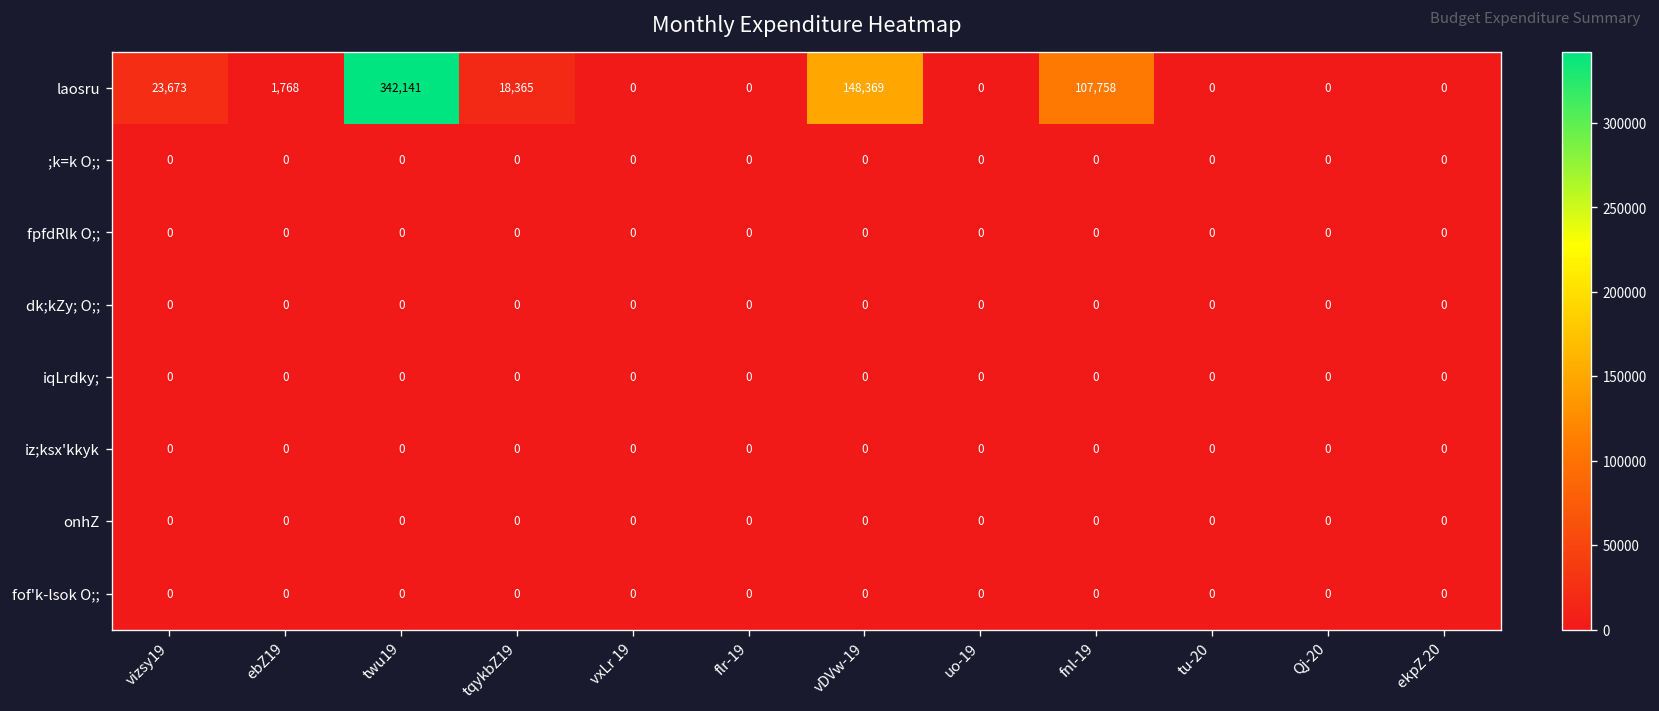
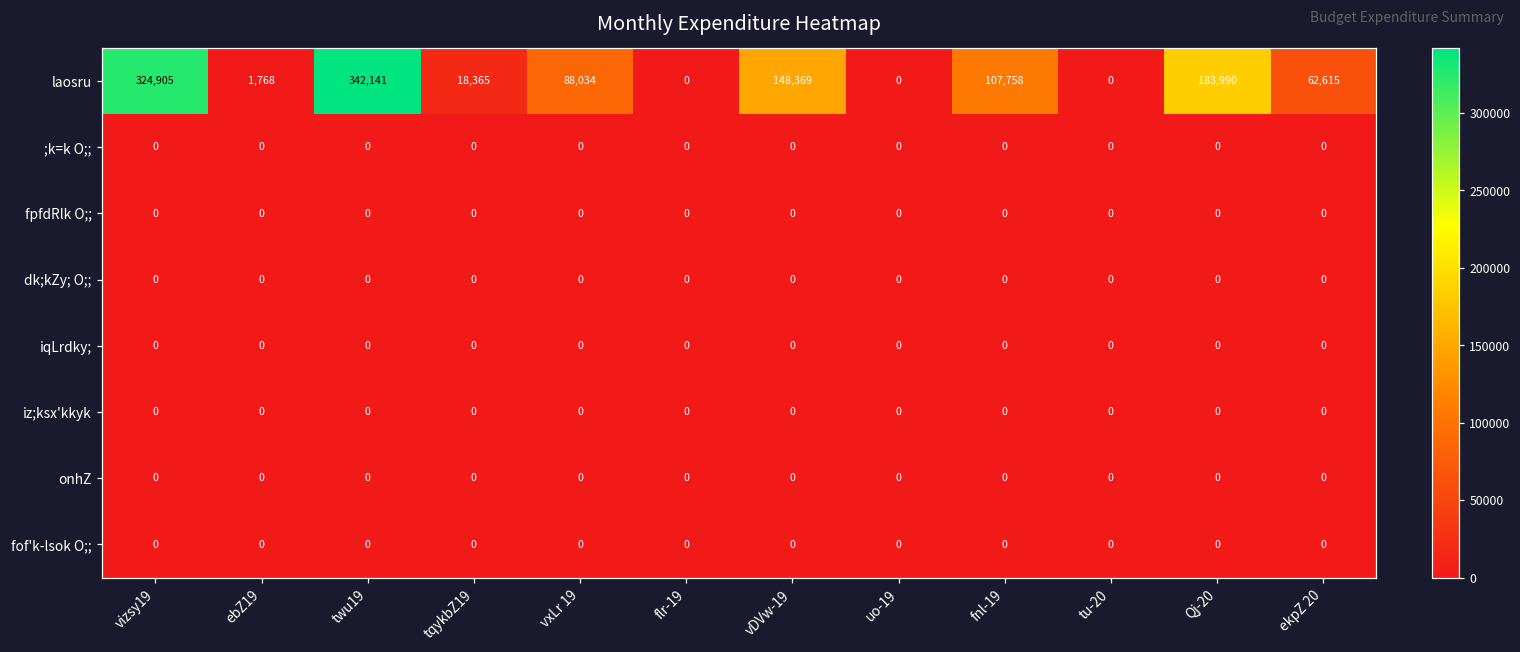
  {
    "laosru": {
-     "vizsy19": "23,673",
+     "vizsy19": "324,905",
      "ebZ19": "1,768",
      "twu19": "342,141",
      "tqykbZ19": "18,365",
-     "vxLr 19": "0",
+     "vxLr 19": "88,034",
      "flr-19": "0",
      "vDVw-19": "148,369",
      "uo-19": "0",
      "fnl-19": "107,758",
      "tu-20": "0",
-     "Qj-20": "0",
-     "ekpZ 20": "0"
+     "Qj-20": "183,990",
+     "ekpZ 20": "62,615"
    },
    ";k=k O;;": {
      "vizsy19": "0",
      "ebZ19": "0",
      "twu19": "0",
      "tqykbZ19": "0",
      "vxLr 19": "0",
      "flr-19": "0",
      "vDVw-19": "0",
      "uo-19": "0",
      "fnl-19": "0",
      "tu-20": "0",
      "Qj-20": "0",
      "ekpZ 20": "0"
    },
    "fpfdRlk O;;": {
      "vizsy19": "0",
      "ebZ19": "0",
      "twu19": "0",
      "tqykbZ19": "0",
      "vxLr 19": "0",
      "flr-19": "0",
      "vDVw-19": "0",
      "uo-19": "0",
      "fnl-19": "0",
      "tu-20": "0",
      "Qj-20": "0",
      "ekpZ 20": "0"
    },
    "dk;kZy; O;;": {
      "vizsy19": "0",
      "ebZ19": "0",
      "twu19": "0",
      "tqykbZ19": "0",
      "vxLr 19": "0",
      "flr-19": "0",
      "vDVw-19": "0",
      "uo-19": "0",
      "fnl-19": "0",
      "tu-20": "0",
      "Qj-20": "0",
      "ekpZ 20": "0"
    },
    "iqLrdky;": {
      "vizsy19": "0",
      "ebZ19": "0",
      "twu19": "0",
      "tqykbZ19": "0",
      "vxLr 19": "0",
      "flr-19": "0",
      "vDVw-19": "0",
      "uo-19": "0",
      "fnl-19": "0",
      "tu-20": "0",
      "Qj-20": "0",
      "ekpZ 20": "0"
    },
    "iz;ksx'kkyk": {
      "vizsy19": "0",
      "ebZ19": "0",
      "twu19": "0",
      "tqykbZ19": "0",
      "vxLr 19": "0",
      "flr-19": "0",
      "vDVw-19": "0",
      "uo-19": "0",
      "fnl-19": "0",
      "tu-20": "0",
      "Qj-20": "0",
      "ekpZ 20": "0"
    },
    "onhZ": {
      "vizsy19": "0",
      "ebZ19": "0",
      "twu19": "0",
      "tqykbZ19": "0",
      "vxLr 19": "0",
      "flr-19": "0",
      "vDVw-19": "0",
      "uo-19": "0",
      "fnl-19": "0",
      "tu-20": "0",
      "Qj-20": "0",
      "ekpZ 20": "0"
    },
    "fof'k-lsok O;;": {
      "vizsy19": "0",
      "ebZ19": "0",
      "twu19": "0",
      "tqykbZ19": "0",
      "vxLr 19": "0",
      "flr-19": "0",
      "vDVw-19": "0",
      "uo-19": "0",
      "fnl-19": "0",
      "tu-20": "0",
      "Qj-20": "0",
      "ekpZ 20": "0"
    }
  }
